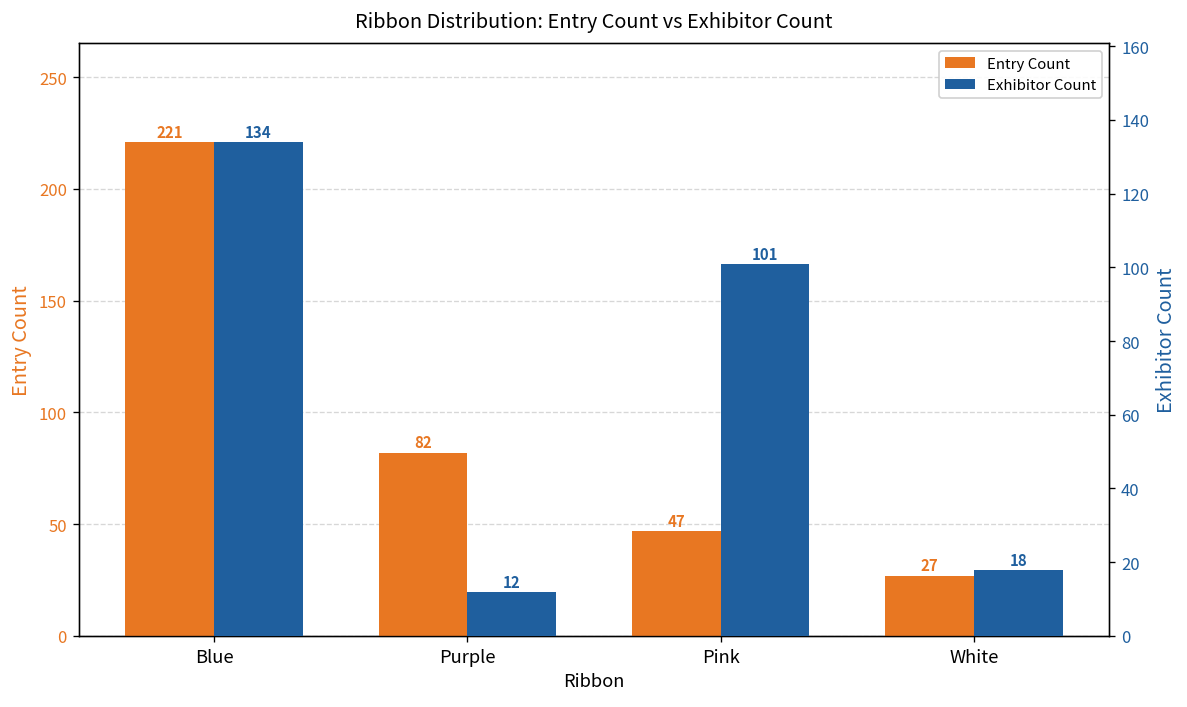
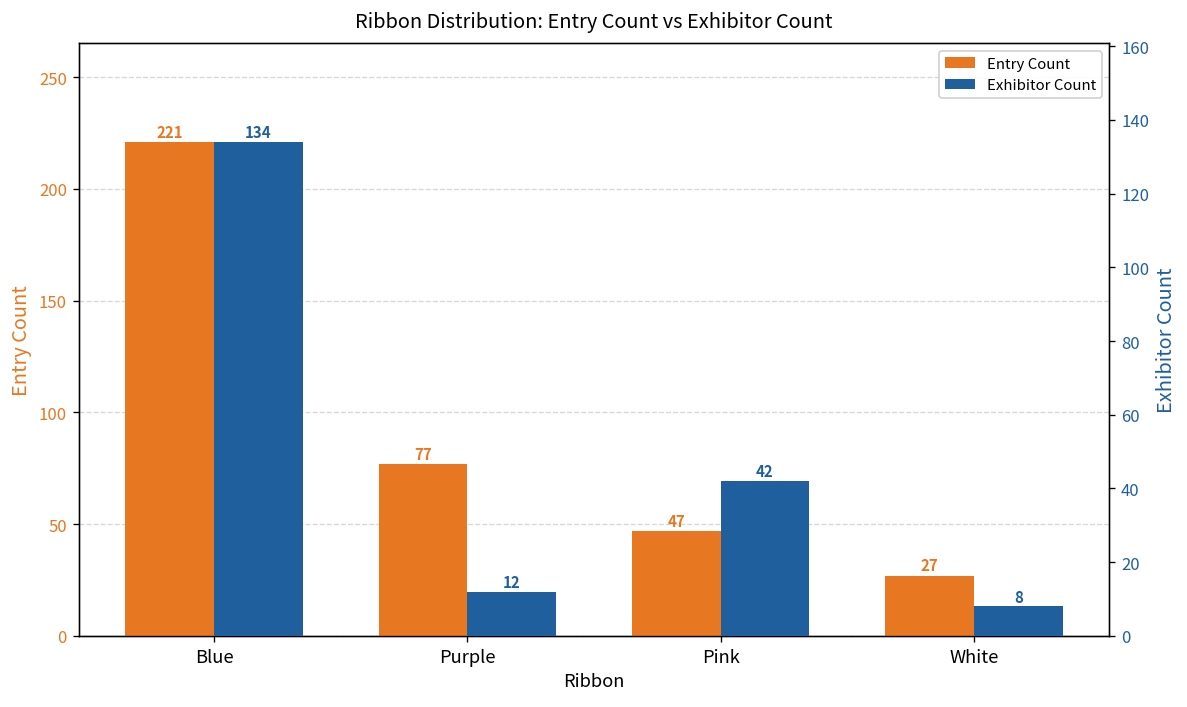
  {
    "Entry Count": {
      "Blue": 221,
-     "Purple": 82,
+     "Purple": 77,
      "Pink": 47,
      "White": 27
    },
    "Exhibitor Count": {
      "Blue": 134,
      "Purple": 12,
-     "Pink": 101,
-     "White": 18
+     "Pink": 42,
+     "White": 8
    }
  }
